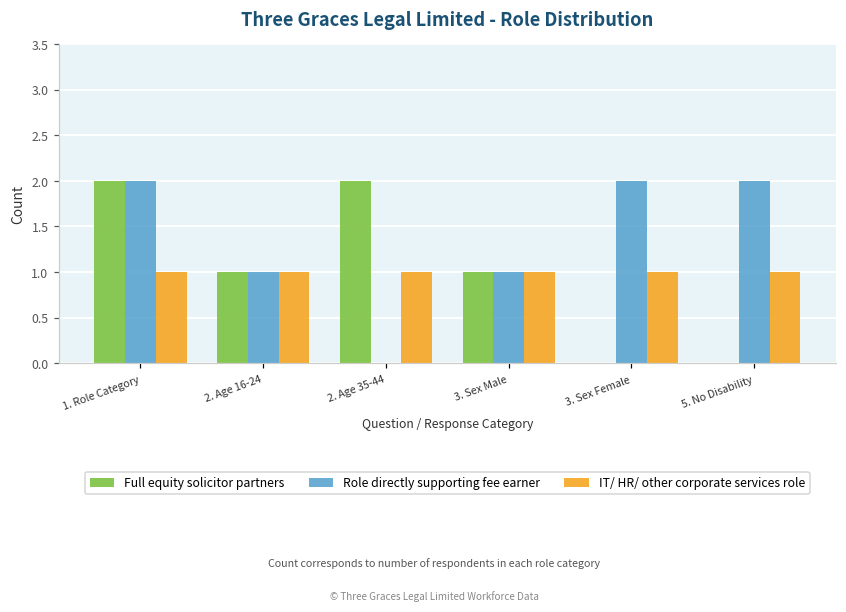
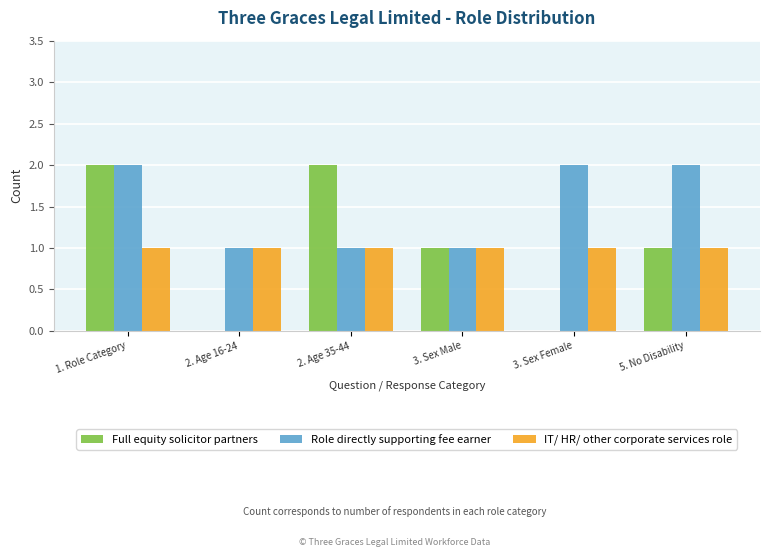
  {
    "Full equity solicitor partners": {
      "1. Role Category": 2,
-     "2. Age 16-24": 1,
+     "2. Age 16-24": 0,
      "2. Age 35-44": 2,
      "3. Sex Male": 1,
      "3. Sex Female": 0,
-     "5. No Disability": 0
+     "5. No Disability": 1
    },
    "Role directly supporting fee earner": {
      "1. Role Category": 2,
      "2. Age 16-24": 1,
-     "2. Age 35-44": 0,
+     "2. Age 35-44": 1,
      "3. Sex Male": 1,
      "3. Sex Female": 2,
      "5. No Disability": 2
    },
    "IT/ HR/ other corporate services role": {
      "1. Role Category": 1,
      "2. Age 16-24": 1,
      "2. Age 35-44": 1,
      "3. Sex Male": 1,
      "3. Sex Female": 1,
      "5. No Disability": 1
    }
  }
